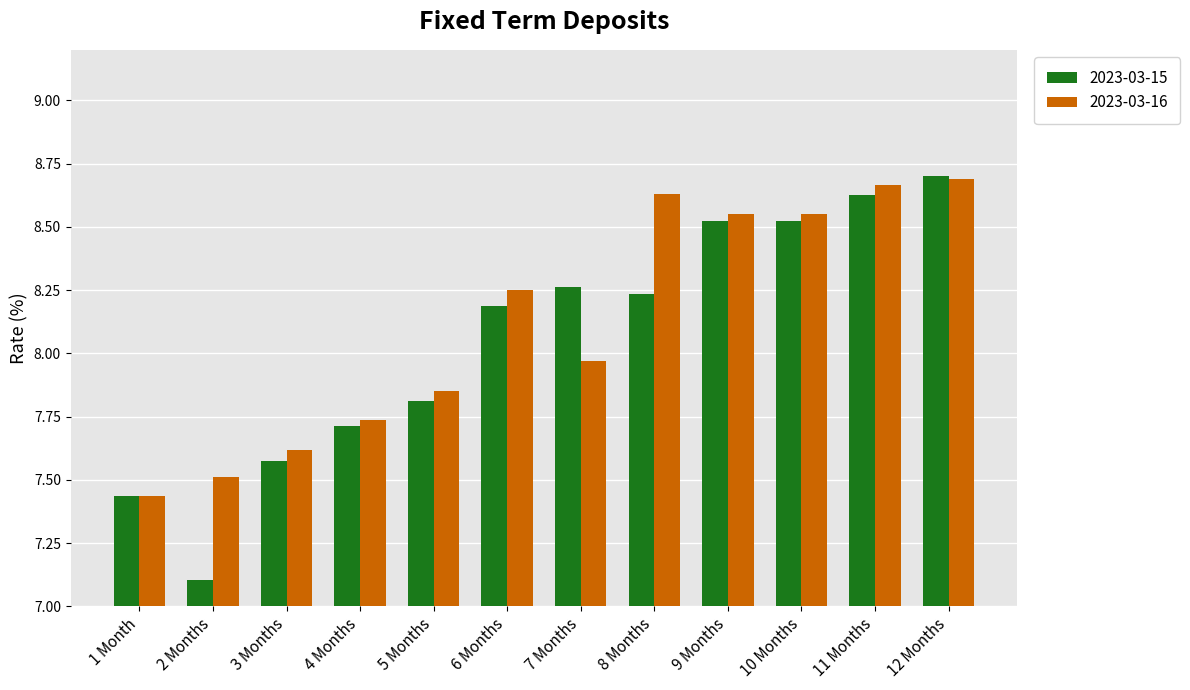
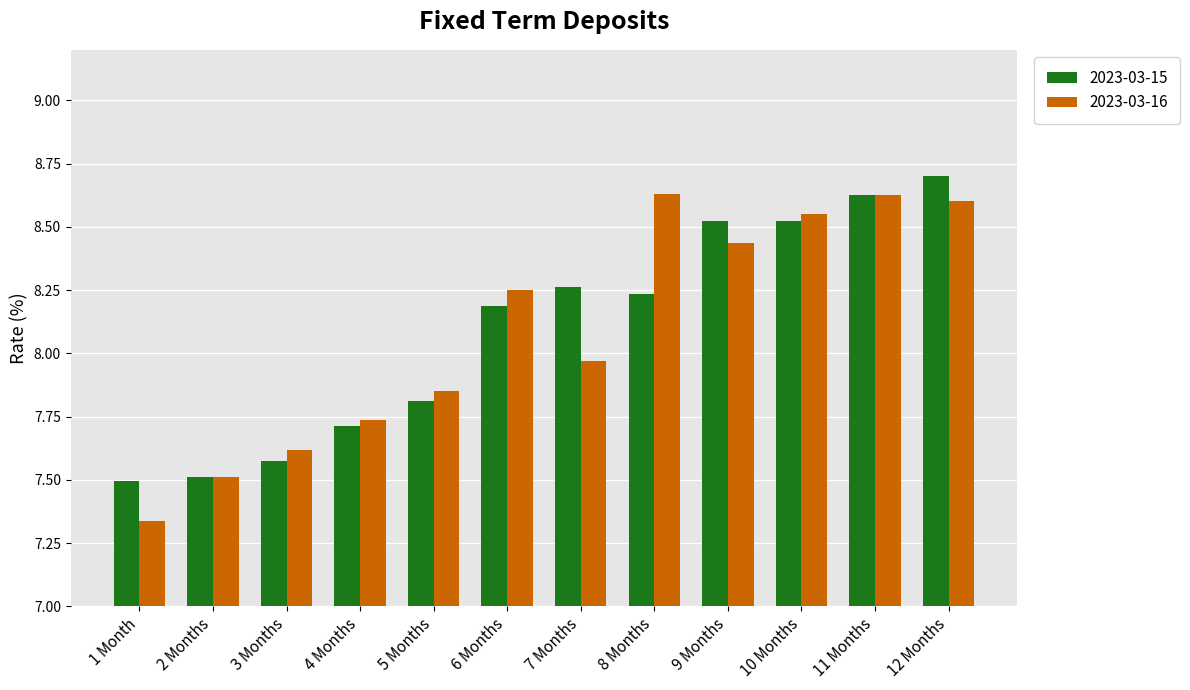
  {
    "2023-03-15": {
-     "1 Month": 7.44,
-     "2 Months": 7.11,
+     "1 Month": 7.49,
+     "2 Months": 7.51,
      "3 Months": 7.57,
      "4 Months": 7.71,
      "5 Months": 7.81,
      "6 Months": 8.19,
      "7 Months": 8.26,
      "8 Months": 8.24,
      "9 Months": 8.52,
      "10 Months": 8.53,
      "11 Months": 8.63,
      "12 Months": 8.70
    },
    "2023-03-16": {
-     "1 Month": 7.44,
+     "1 Month": 7.34,
      "2 Months": 7.51,
      "3 Months": 7.62,
      "4 Months": 7.74,
      "5 Months": 7.85,
      "6 Months": 8.25,
      "7 Months": 7.97,
      "8 Months": 8.63,
-     "9 Months": 8.55,
+     "9 Months": 8.44,
      "10 Months": 8.55,
-     "11 Months": 8.67,
-     "12 Months": 8.69
+     "11 Months": 8.63,
+     "12 Months": 8.60
    }
  }
